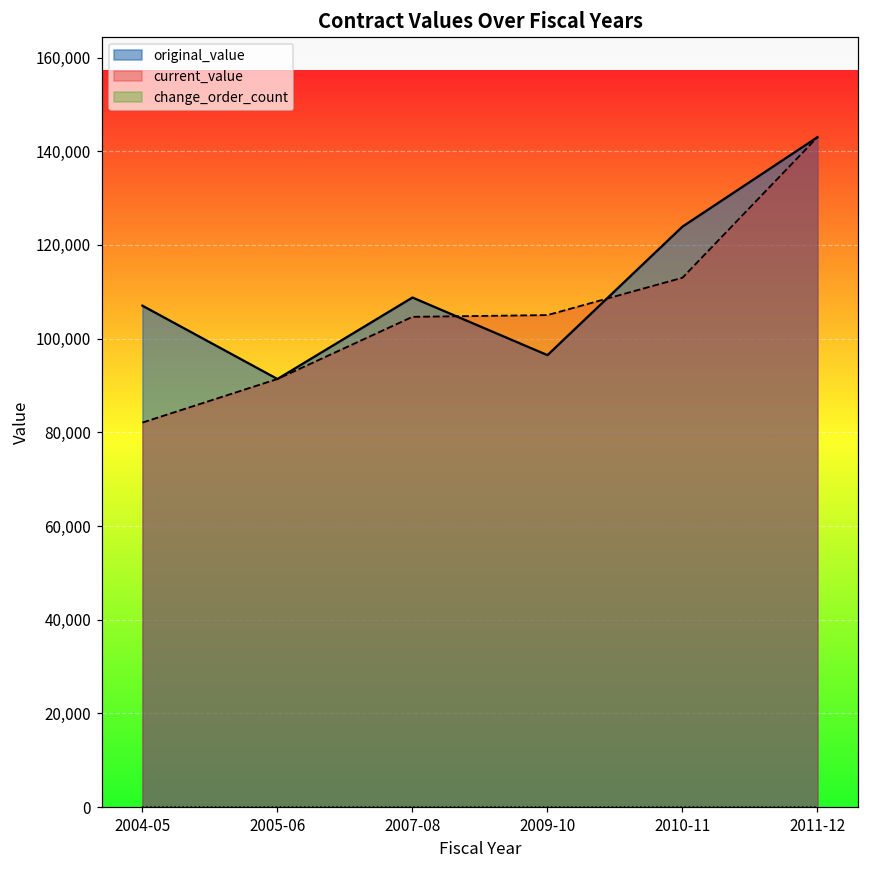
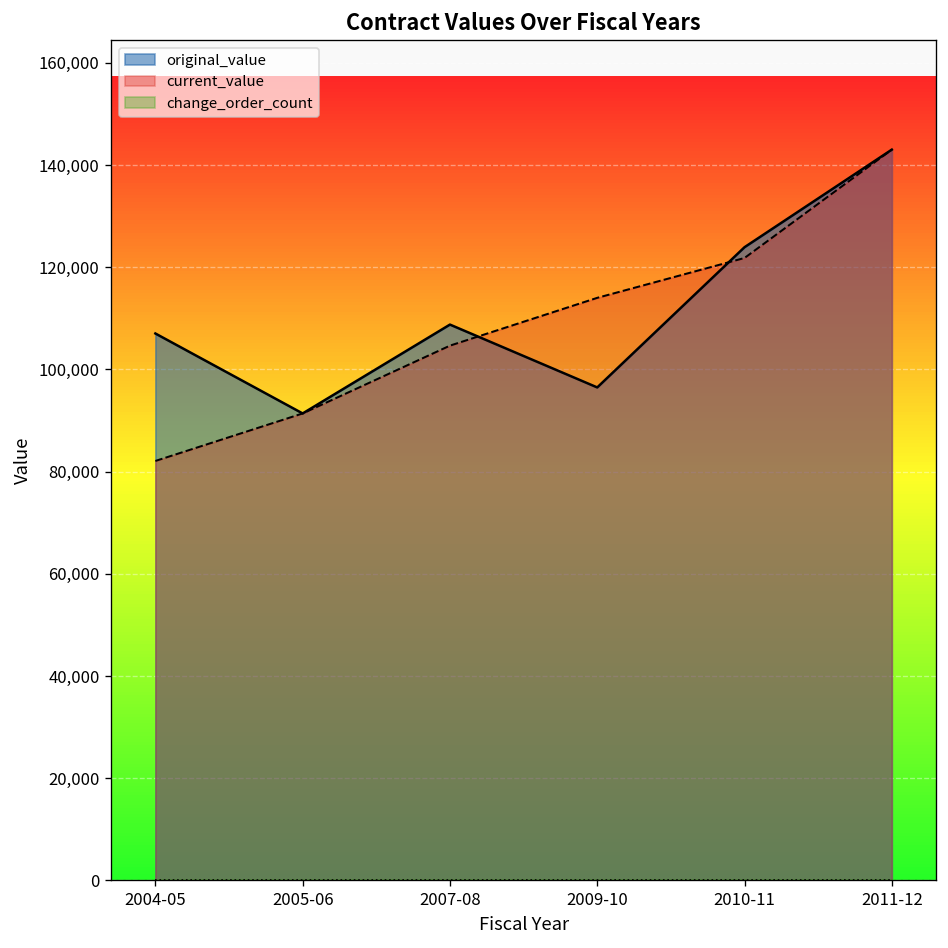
  {
    "original_value": {
      "2004-05": "107,000",
      "2007-08": "109,000",
      "2009-10": "96,000",
      "2010-11": "124,000"
    },
    "current_value": {
      "2004-05": "82,000",
      "2007-08": "105,000",
-     "2009-10": "105,000",
-     "2010-11": "113,000"
+     "2009-10": "114,000",
+     "2010-11": "122,000"
    },
    "change_order_count": {
      "2004-05": "0",
      "2005-06": "0",
      "2007-08": "0",
      "2009-10": "0",
      "2010-11": "0",
      "2011-12": "0"
    }
  }
